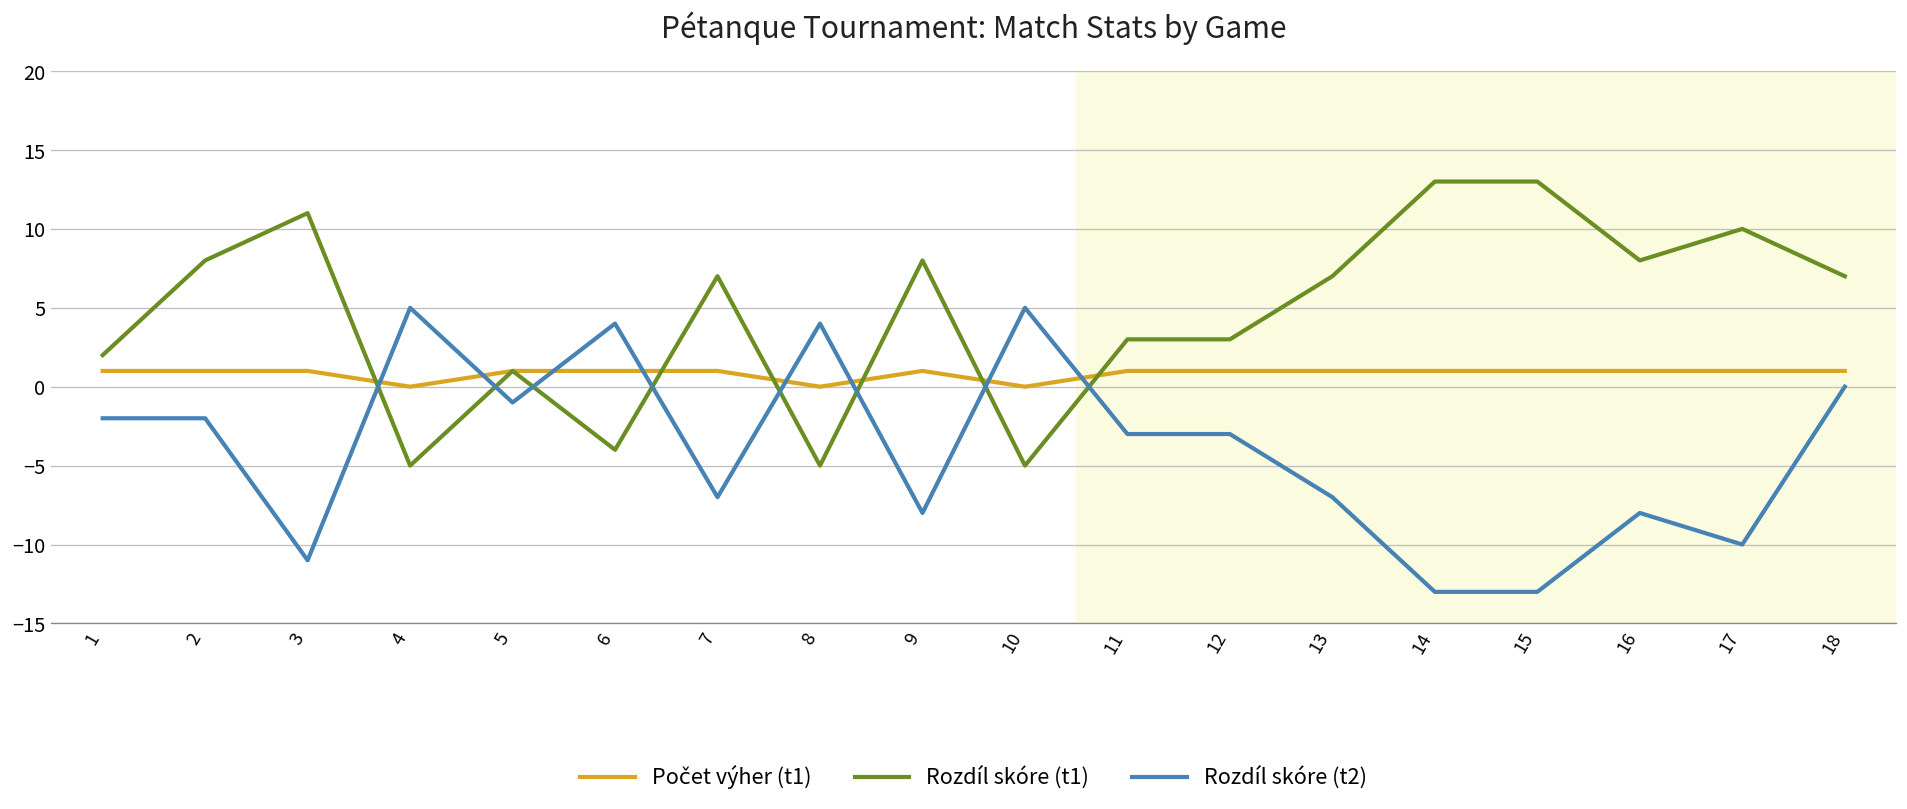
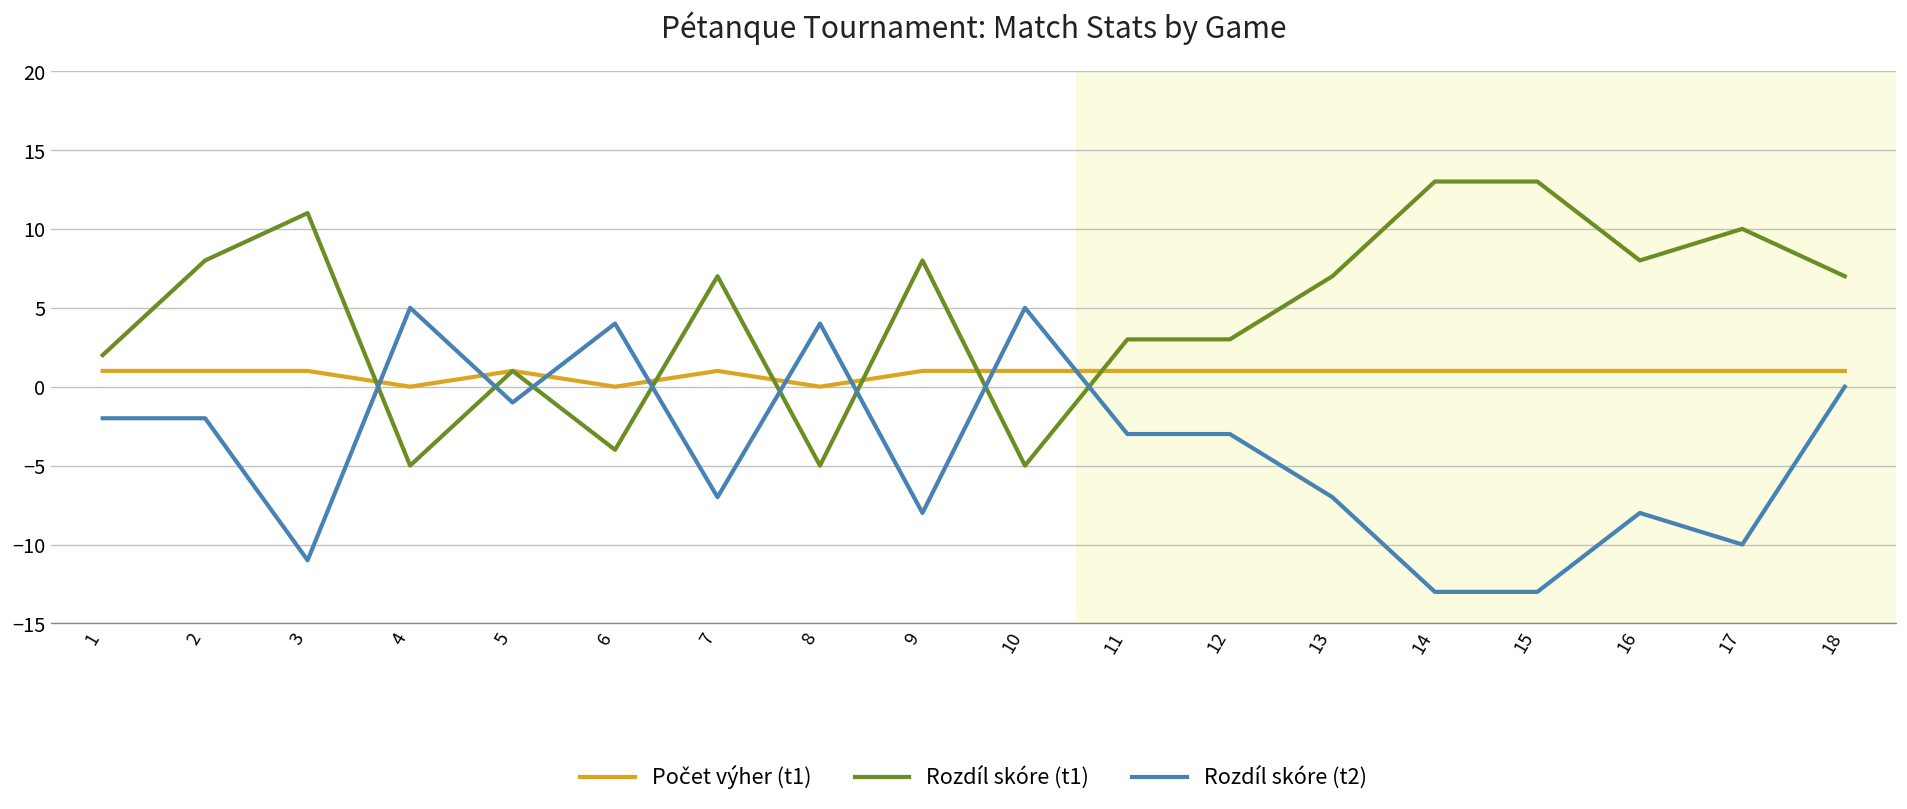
  {
    "Počet výher (t1)": {
      "1": 1,
      "2": 1,
      "3": 1,
      "4": 0,
-     "6": 1,
+     "6": 0,
      "7": 1,
      "8": 0,
      "9": 1,
-     "10": 0,
+     "10": 1,
      "11": 1,
      "12": 1,
      "13": 1,
      "14": 1,
      "15": 1,
      "16": 1,
      "17": 1,
      "18": 1
    },
    "Rozdíl skóre (t1)": {
      "1": 2,
      "2": 8,
      "3": 11,
      "4": -5,
      "6": -4,
      "7": 7,
      "8": -5,
      "9": 8,
      "10": -5,
      "11": 3,
      "12": 3,
      "13": 7,
      "14": 13,
      "15": 13,
      "16": 8,
      "17": 10,
      "18": 7
    },
    "Rozdíl skóre (t2)": {
      "1": -2,
      "2": -2,
      "3": -11,
      "4": 5,
      "5": -1,
      "6": 4,
      "7": -7,
      "8": 4,
      "9": -8,
      "10": 5,
      "11": -3,
      "12": -3,
      "13": -7,
      "14": -13,
      "15": -13,
      "16": -8,
      "17": -10,
      "18": 0
    }
  }
